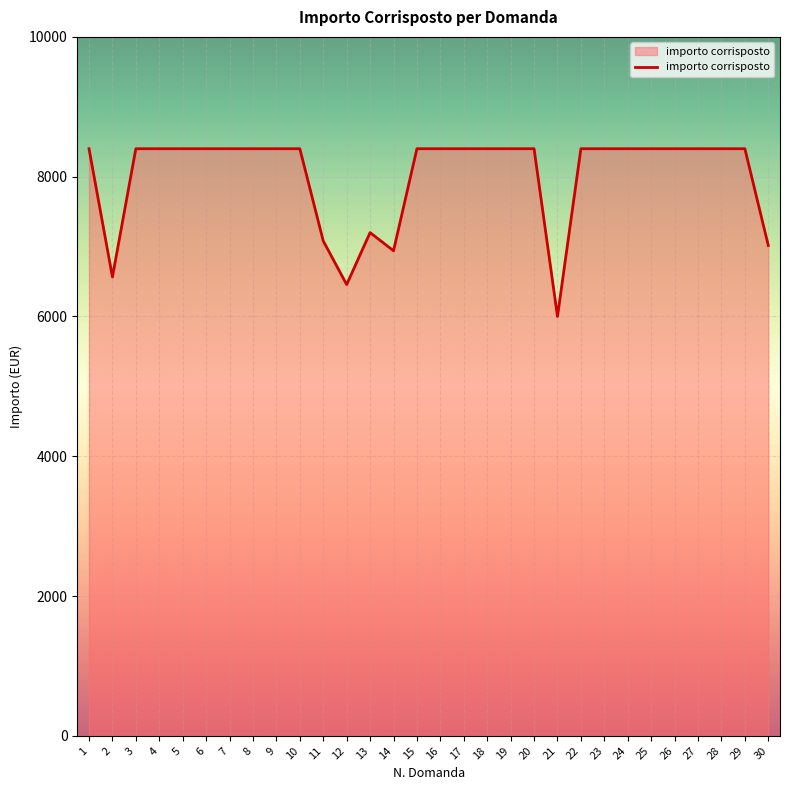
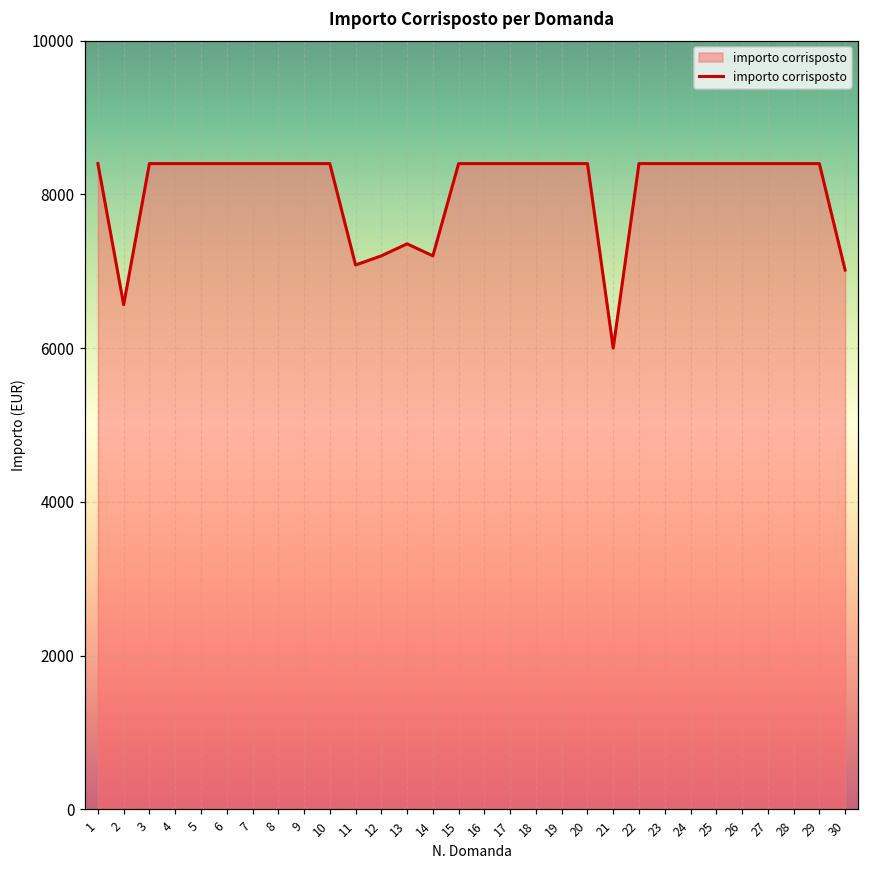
  {
    "1": 8400,
    "2": 6600,
    "3": 8400,
    "4": 8400,
    "5": 8400,
    "6": 8400,
    "7": 8400,
    "8": 8400,
    "9": 8400,
    "10": 8400,
    "11": 7100,
-   "12": 6500,
-   "13": 7200,
-   "14": 6900,
+   "12": 7200,
+   "13": 7400,
+   "14": 7200,
    "15": 8400,
    "16": 8400,
    "17": 8400,
    "18": 8400,
    "19": 8400,
    "20": 8400,
    "21": 6000,
    "22": 8400,
    "23": 8400,
    "24": 8400,
    "25": 8400,
    "26": 8400,
    "27": 8400,
    "28": 8400,
    "29": 8400,
    "30": 7000
  }
